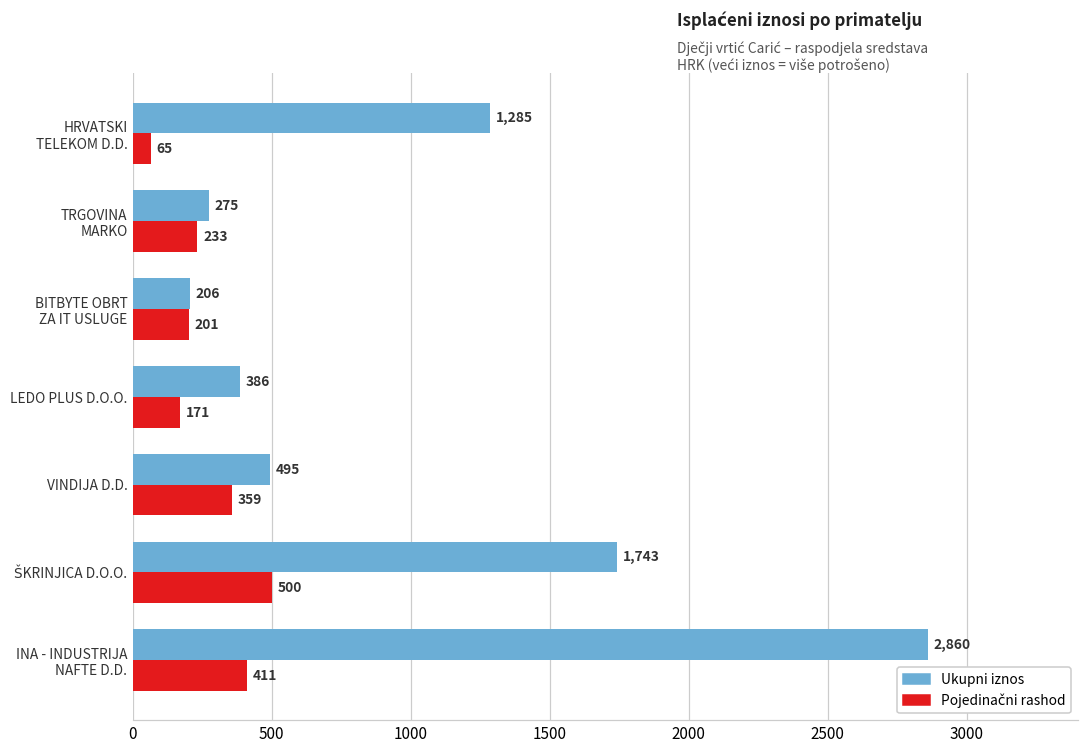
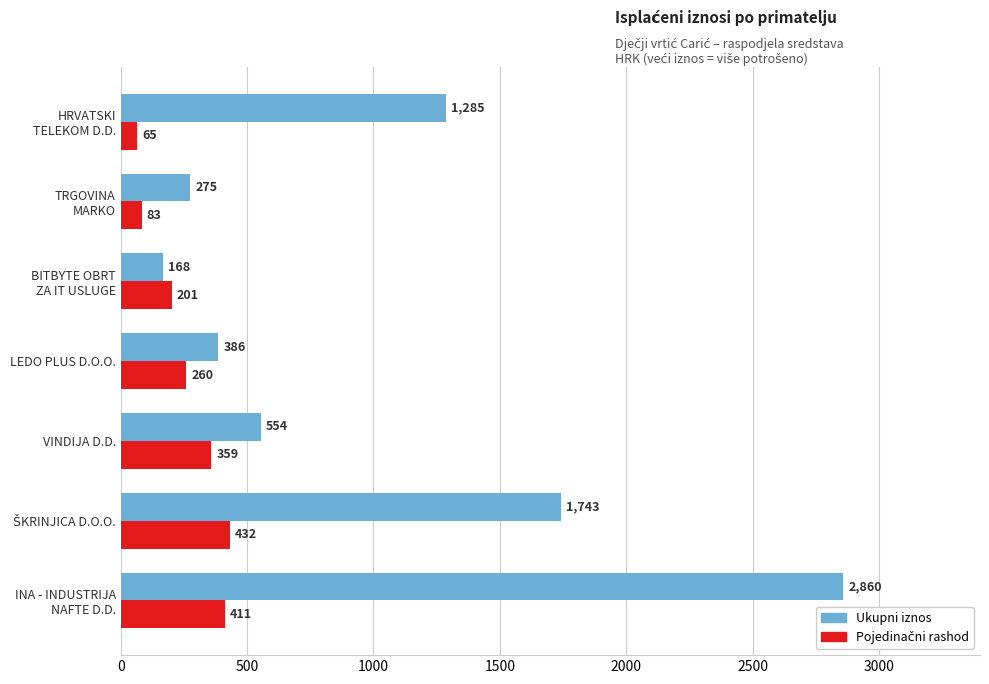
  {
    "Ukupni iznos": {
      "HRVATSKI TELEKOM D.D.": "1,285",
      "TRGOVINA MARKO": "275",
-     "BITBYTE OBRT ZA IT USLUGE": "206",
+     "BITBYTE OBRT ZA IT USLUGE": "168",
      "LEDO PLUS D.O.O.": "386",
-     "VINDIJA D.D.": "495",
+     "VINDIJA D.D.": "554",
      "ŠKRINJICA D.O.O.": "1,743",
      "INA - INDUSTRIJA NAFTE D.D.": "2,860"
    },
    "Pojedinačni rashod": {
      "HRVATSKI TELEKOM D.D.": "65",
-     "TRGOVINA MARKO": "233",
+     "TRGOVINA MARKO": "83",
      "BITBYTE OBRT ZA IT USLUGE": "201",
-     "LEDO PLUS D.O.O.": "171",
+     "LEDO PLUS D.O.O.": "260",
      "VINDIJA D.D.": "359",
-     "ŠKRINJICA D.O.O.": "500",
+     "ŠKRINJICA D.O.O.": "432",
      "INA - INDUSTRIJA NAFTE D.D.": "411"
    }
  }
